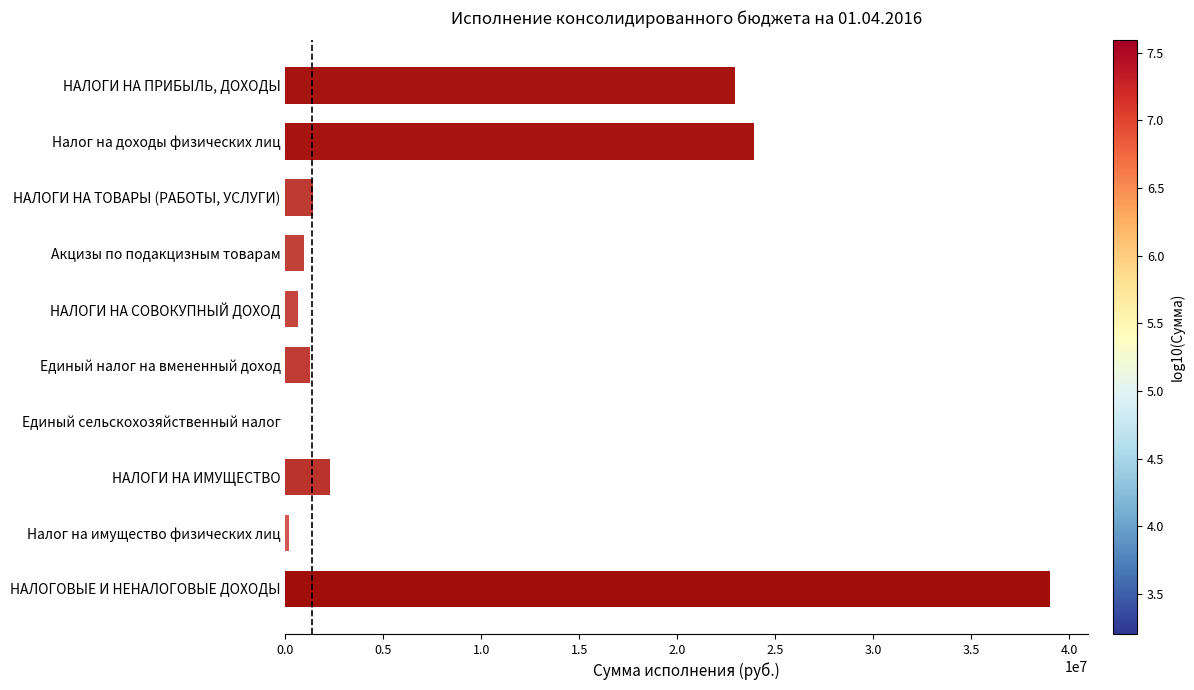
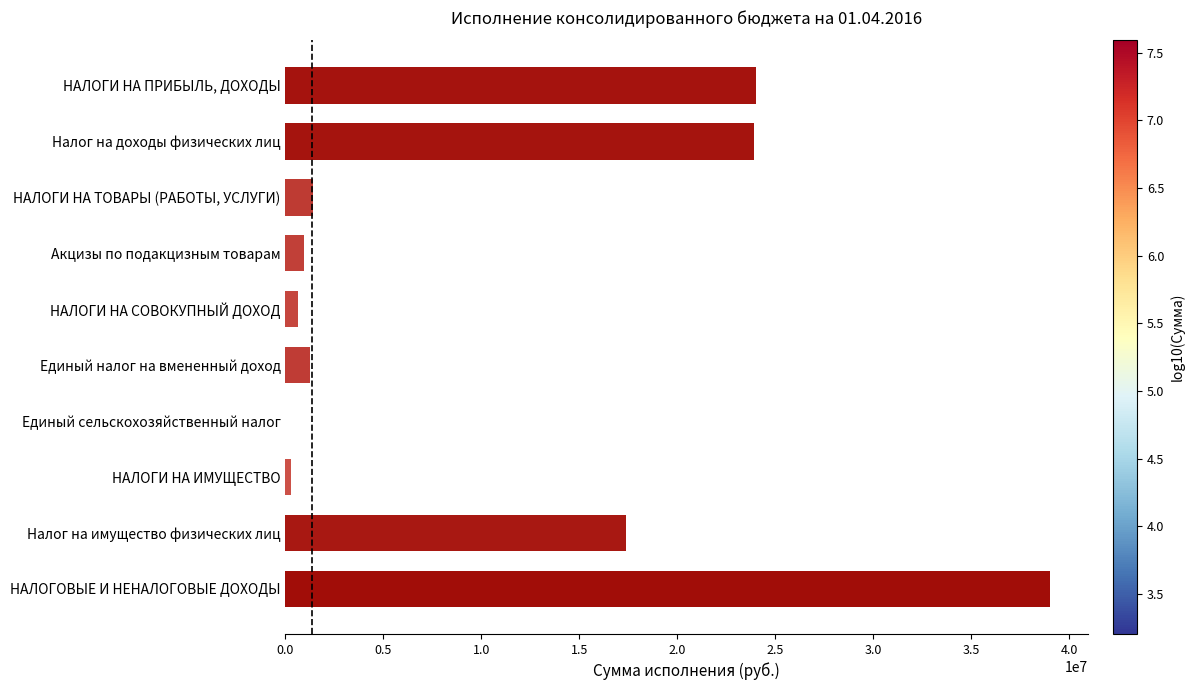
  {
-   "НАЛОГИ НА ПРИБЫЛЬ, ДОХОДЫ": 22900000,
+   "НАЛОГИ НА ПРИБЫЛЬ, ДОХОДЫ": 24000000,
    "Налог на доходы физических лиц": 23900000,
    "НАЛОГИ НА ТОВАРЫ (РАБОТЫ, УСЛУГИ)": 1400000,
    "Акцизы по подакцизным товарам": 1000000,
    "НАЛОГИ НА СОВОКУПНЫЙ ДОХОД": 600000,
    "Единый налог на вмененный доход": 1300000,
-   "НАЛОГИ НА ИМУЩЕСТВО": 2300000,
-   "Налог на имущество физических лиц": 200000,
+   "НАЛОГИ НА ИМУЩЕСТВО": 300000,
+   "Налог на имущество физических лиц": 17400000,
    "НАЛОГОВЫЕ И НЕНАЛОГОВЫЕ ДОХОДЫ": 39000000
  }
